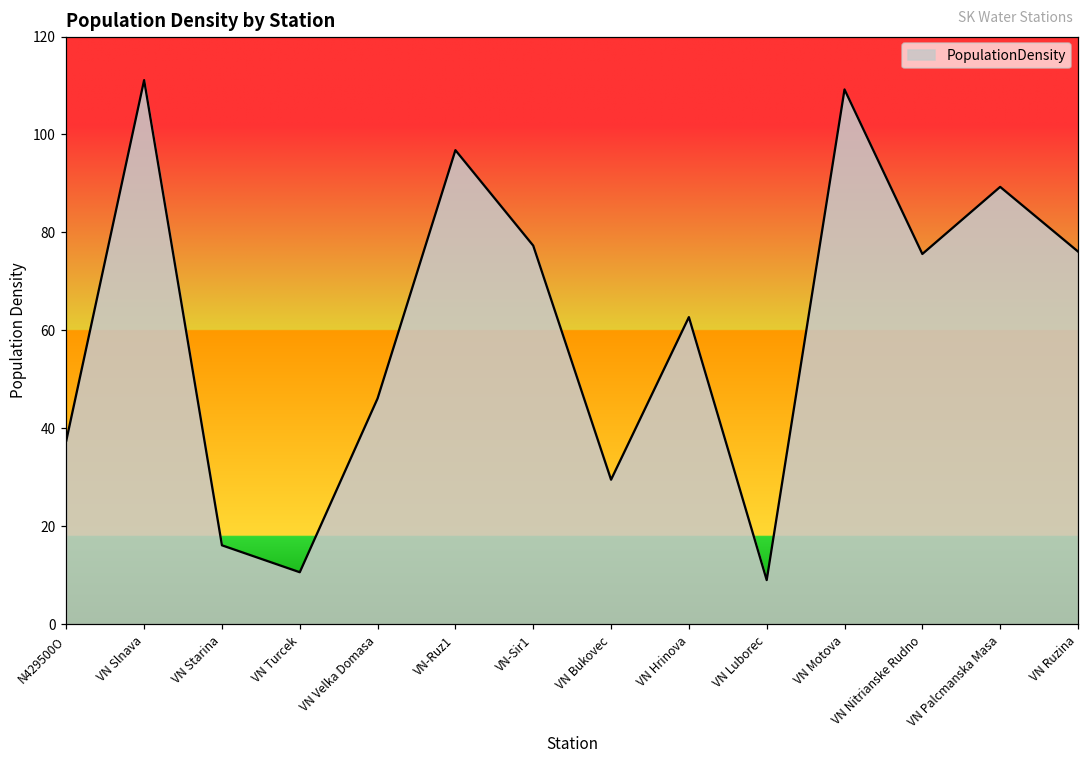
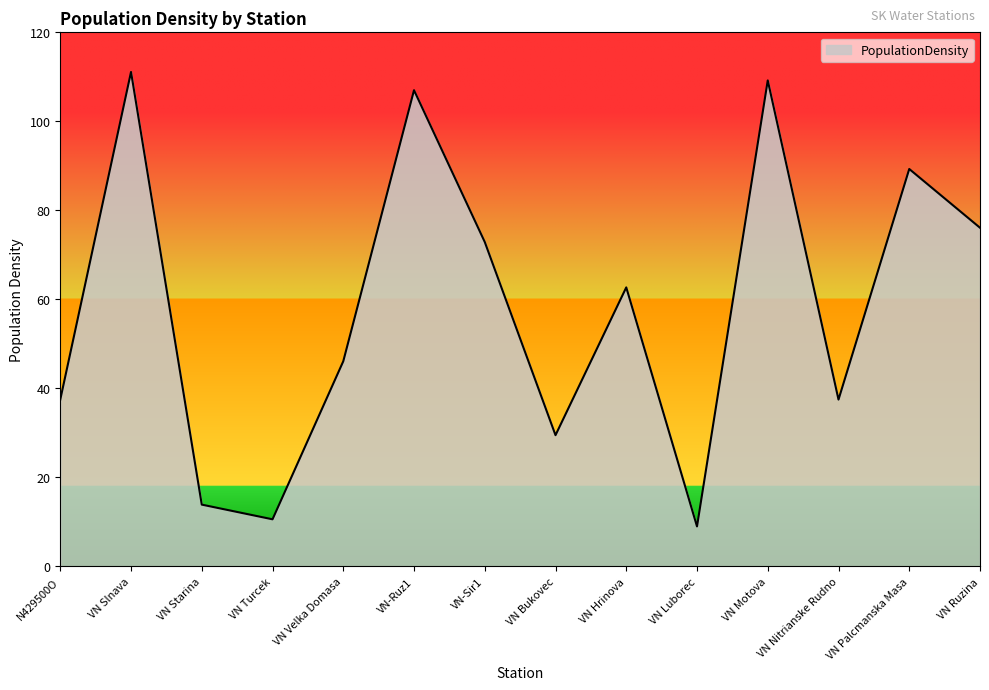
  {
    "N429500O": 38,
    "VN Slnava": 111,
-   "VN Starina": 16,
+   "VN Starina": 14,
    "VN Turcek": 11,
    "VN Velka Domasa": 46,
-   "VN-Ruz1": 97,
-   "VN-Sir1": 77,
+   "VN-Ruz1": 107,
+   "VN-Sir1": 73,
    "VN Bukovec": 30,
    "VN Hrinova": 63,
    "VN Luborec": 9,
    "VN Motova": 109,
-   "VN Nitrianske Rudno": 76,
+   "VN Nitrianske Rudno": 38,
    "VN Palcmanska Masa": 89,
    "VN Ruzina": 76
  }
